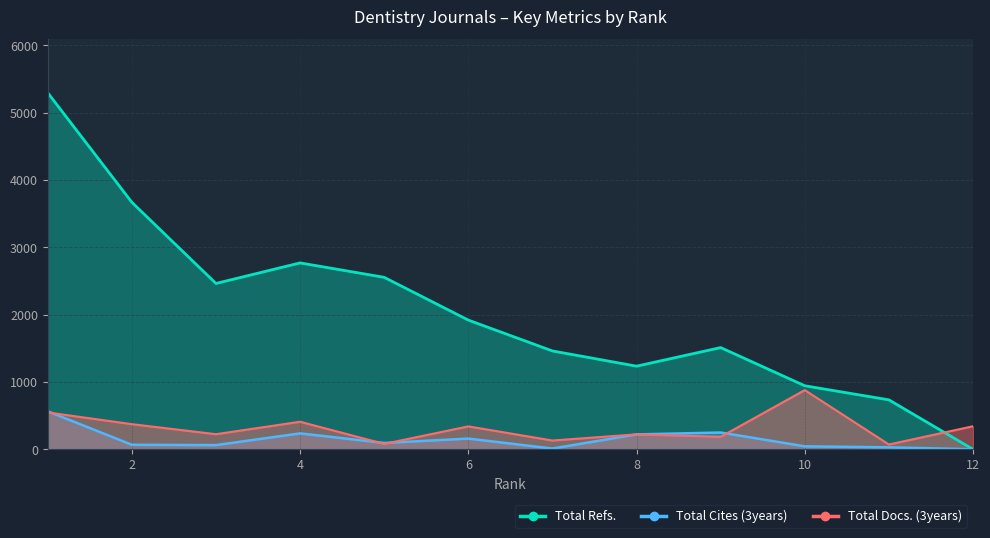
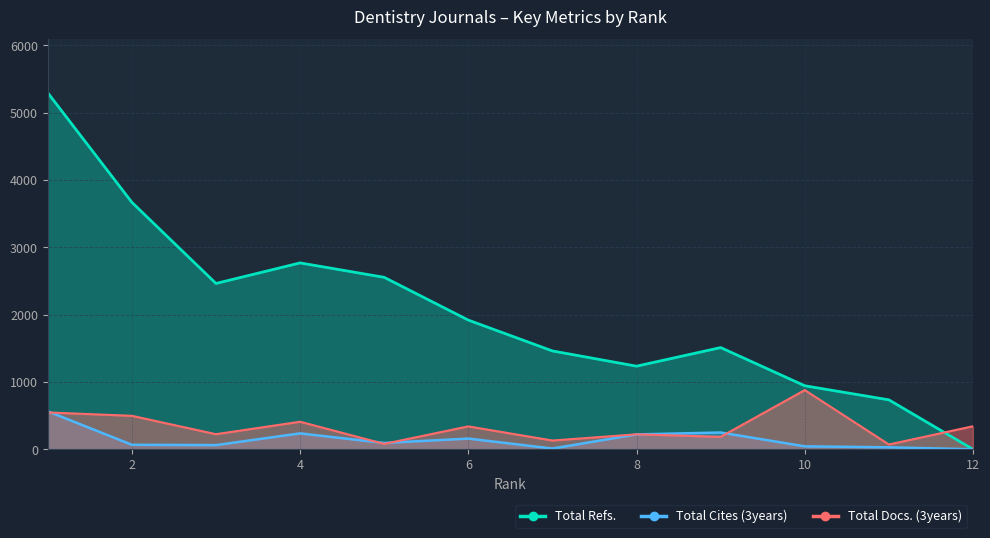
  {
    "Total Docs. (3years)": {
-     "2": 400,
+     "2": 500,
      "4": 400,
      "6": 300,
      "10": 900,
      "12": 300
    }
  }
